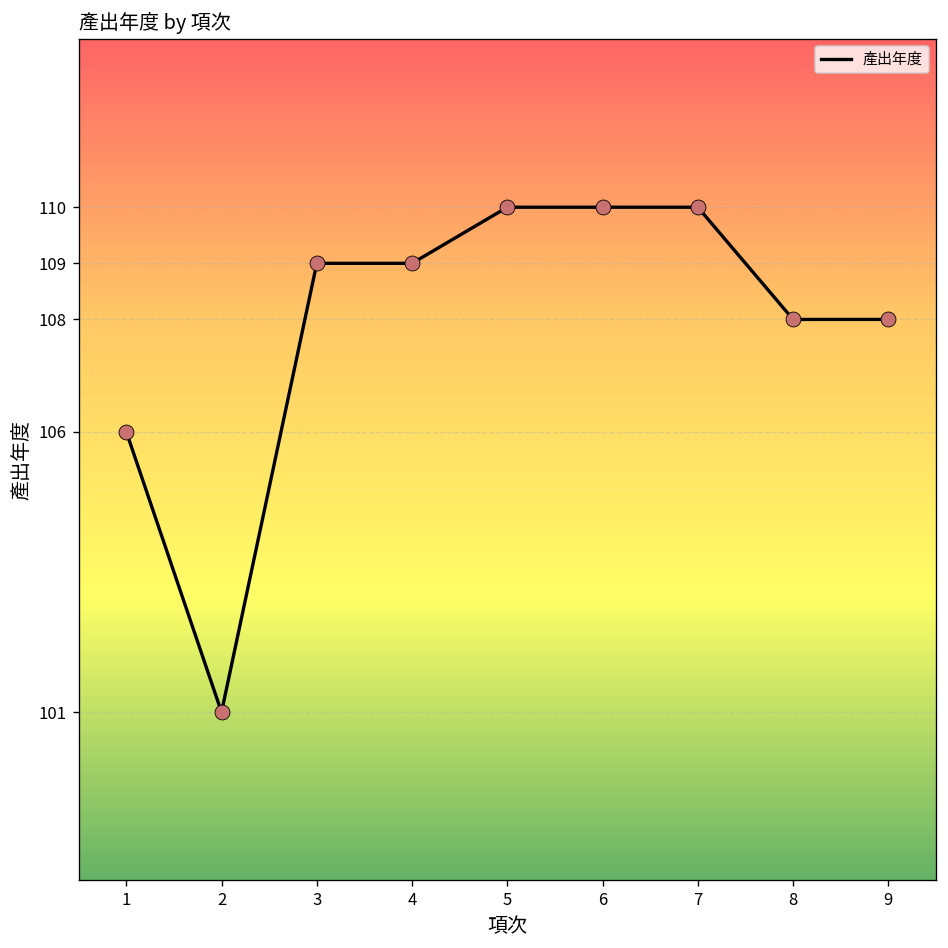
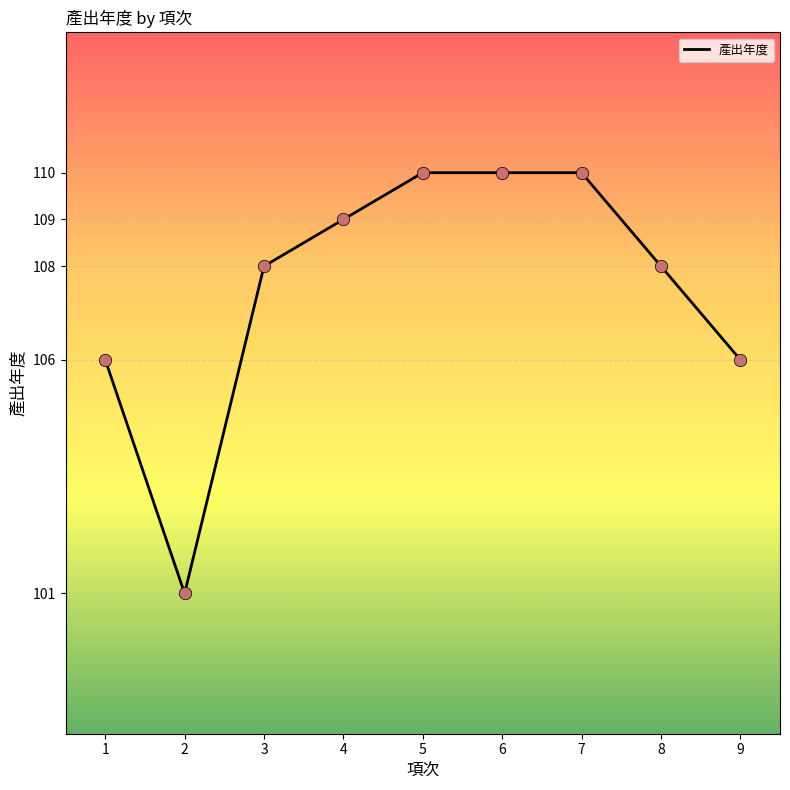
  {
    "1": 106,
    "2": 101,
-   "3": 109,
+   "3": 108,
    "4": 109,
    "5": 110,
    "6": 110,
    "7": 110,
    "8": 108,
-   "9": 108
+   "9": 106
  }
